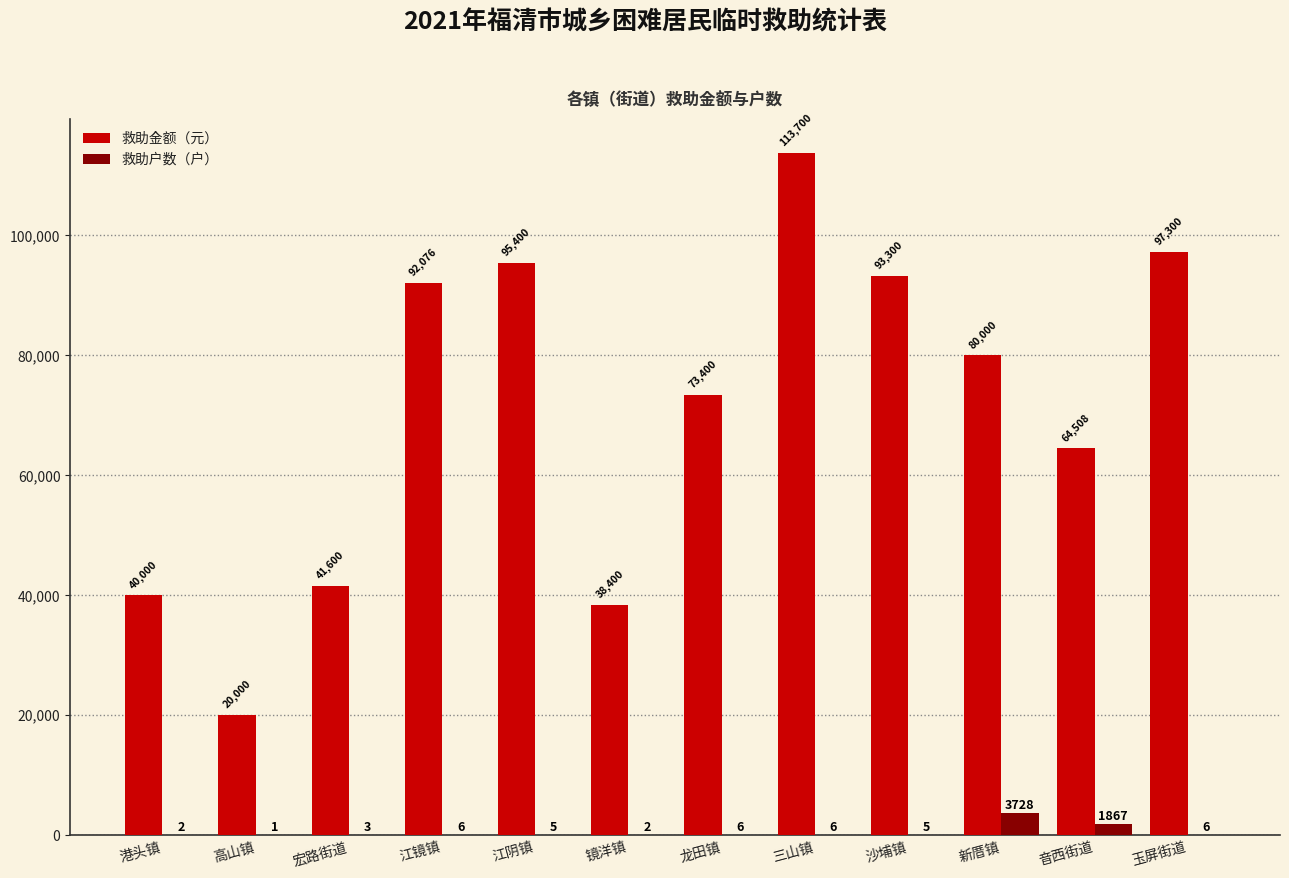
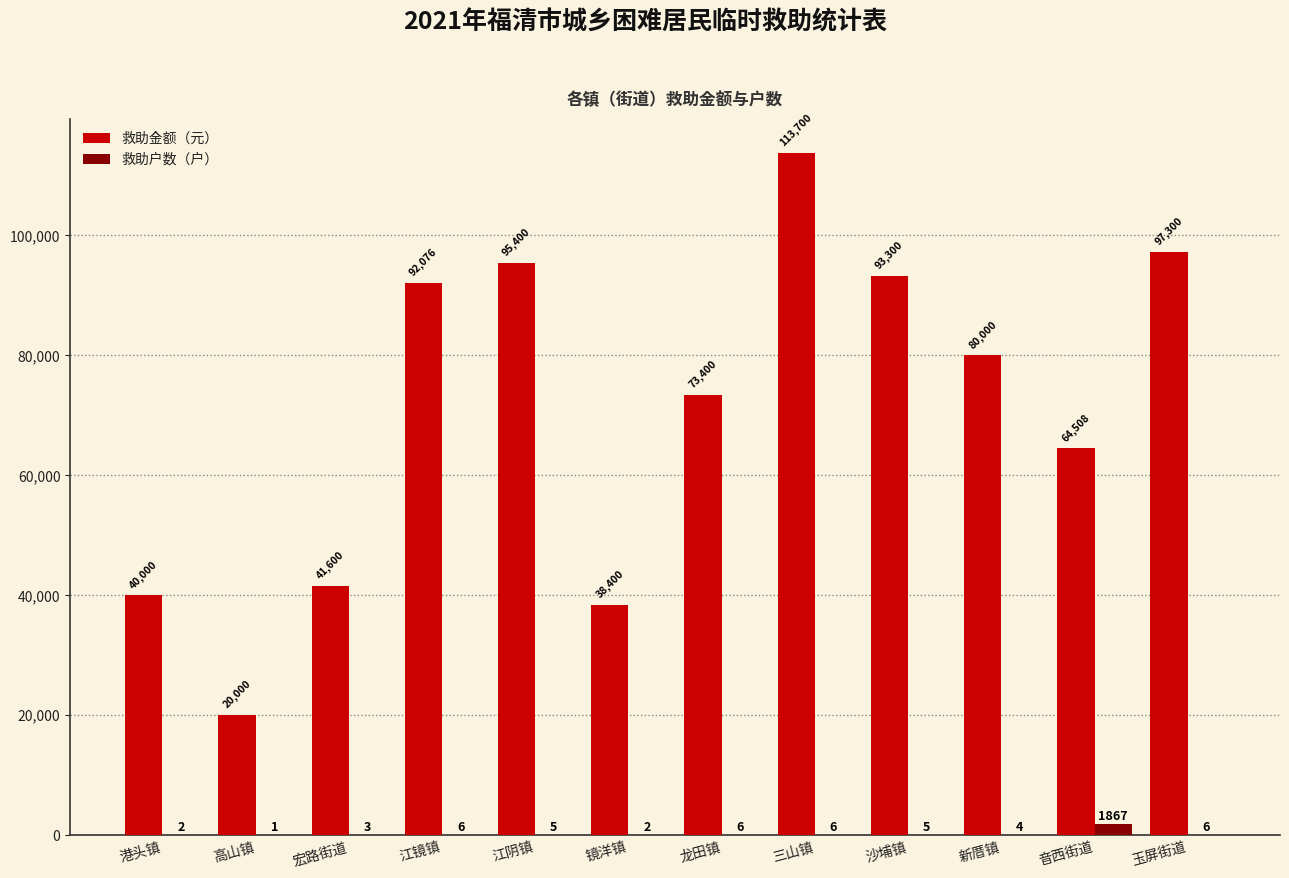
  {
    "救助金额（元）": {
      "港头镇": "40,000",
      "高山镇": "20,000",
      "宏路街道": "41,600",
      "江镜镇": "92,076",
      "江阴镇": "95,400",
      "镜洋镇": "38,400",
      "龙田镇": "73,400",
      "三山镇": "113,700",
      "沙埔镇": "93,300",
      "新厝镇": "80,000",
      "音西街道": "64,508",
      "玉屏街道": "97,300"
    },
    "救助户数（户）": {
      "港头镇": "2",
      "高山镇": "1",
      "宏路街道": "3",
      "江镜镇": "6",
      "江阴镇": "5",
      "镜洋镇": "2",
      "龙田镇": "6",
      "三山镇": "6",
      "沙埔镇": "5",
-     "新厝镇": "3728",
+     "新厝镇": "4",
      "音西街道": "1867",
      "玉屏街道": "6"
    }
  }
